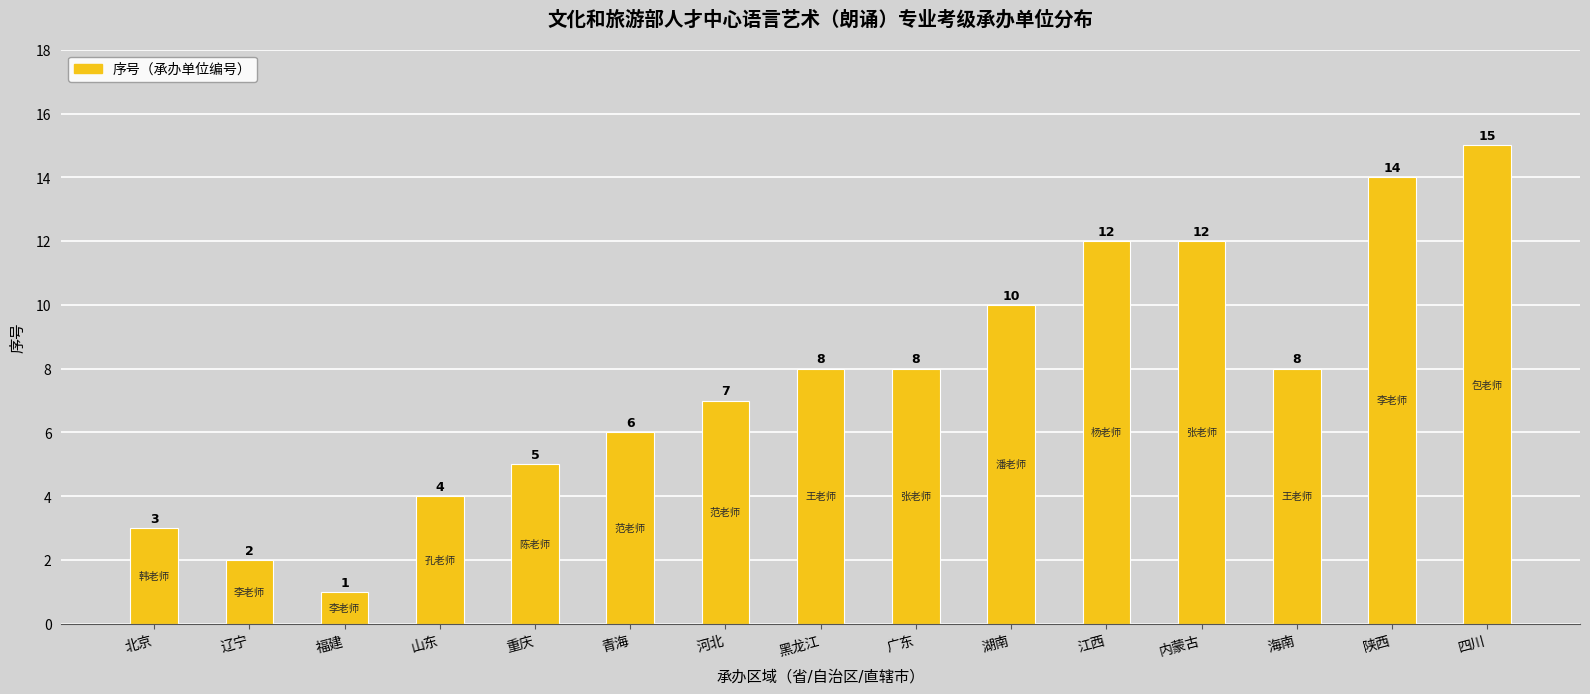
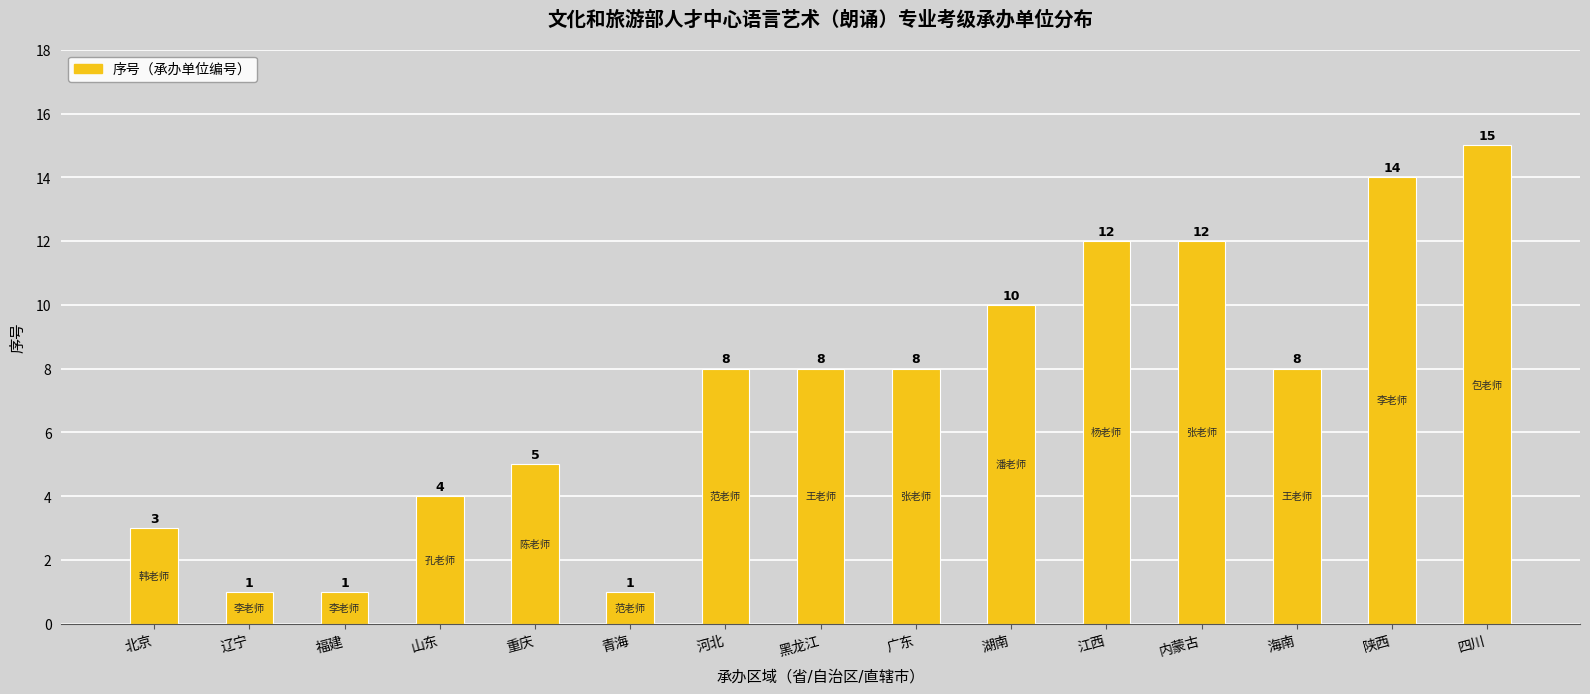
  {
    "北京": 3,
-   "辽宁": 2,
+   "辽宁": 1,
    "福建": 1,
    "山东": 4,
    "重庆": 5,
-   "青海": 6,
-   "河北": 7,
+   "青海": 1,
+   "河北": 8,
    "黑龙江": 8,
    "广东": 8,
    "湖南": 10,
    "江西": 12,
    "内蒙古": 12,
    "海南": 8,
    "陕西": 14,
    "四川": 15
  }
